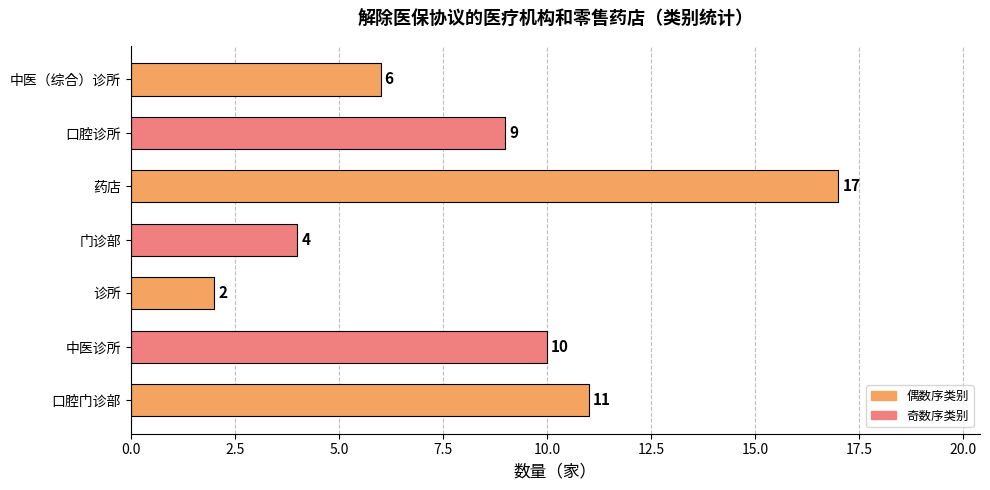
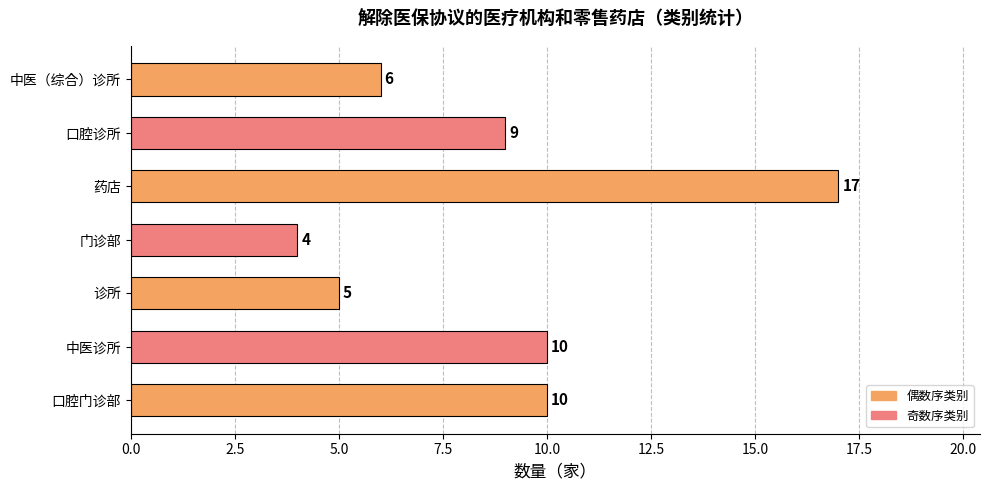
  {
    "中医（综合）诊所": 6,
    "口腔诊所": 9,
    "药店": 17,
    "门诊部": 4,
-   "诊所": 2,
+   "诊所": 5,
    "中医诊所": 10,
-   "口腔门诊部": 11
+   "口腔门诊部": 10
  }
